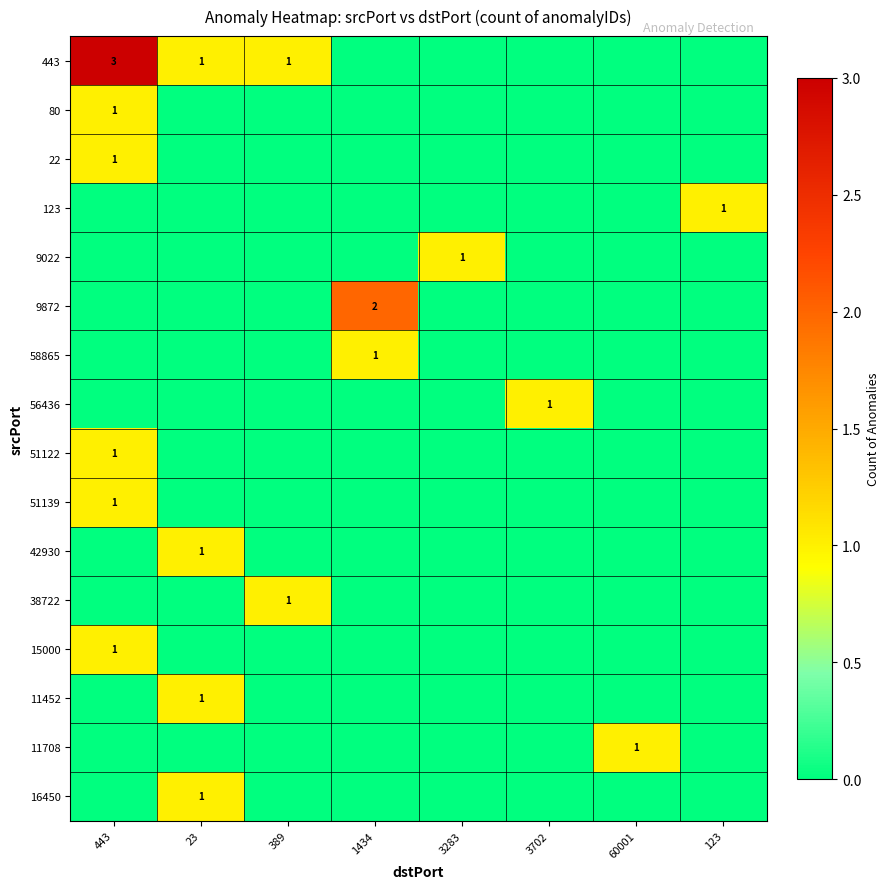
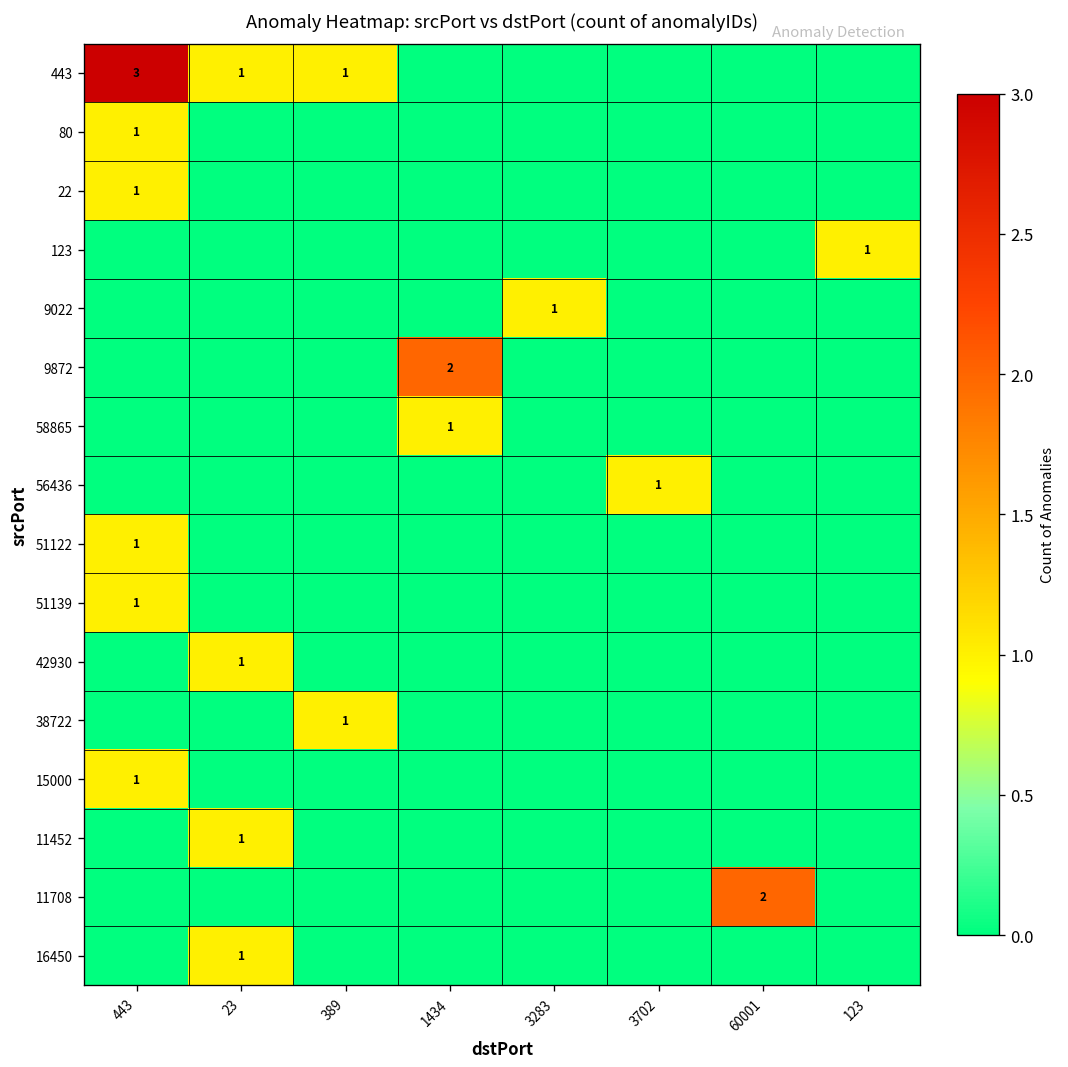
  {
    "443": {
      "443": 3,
      "23": 1,
      "389": 1
    },
    "80": {
      "443": 1
    },
    "22": {
      "443": 1
    },
    "123": {
      "123": 1
    },
    "9022": {
      "3283": 1
    },
    "9872": {
      "1434": 2
    },
    "58865": {
      "1434": 1
    },
    "56436": {
      "3702": 1
    },
    "51122": {
      "443": 1
    },
    "51139": {
      "443": 1
    },
    "42930": {
      "23": 1
    },
    "38722": {
      "389": 1
    },
    "15000": {
      "443": 1
    },
    "11452": {
      "23": 1
    },
    "11708": {
-     "60001": 1
+     "60001": 2
    },
    "16450": {
      "23": 1
    }
  }
